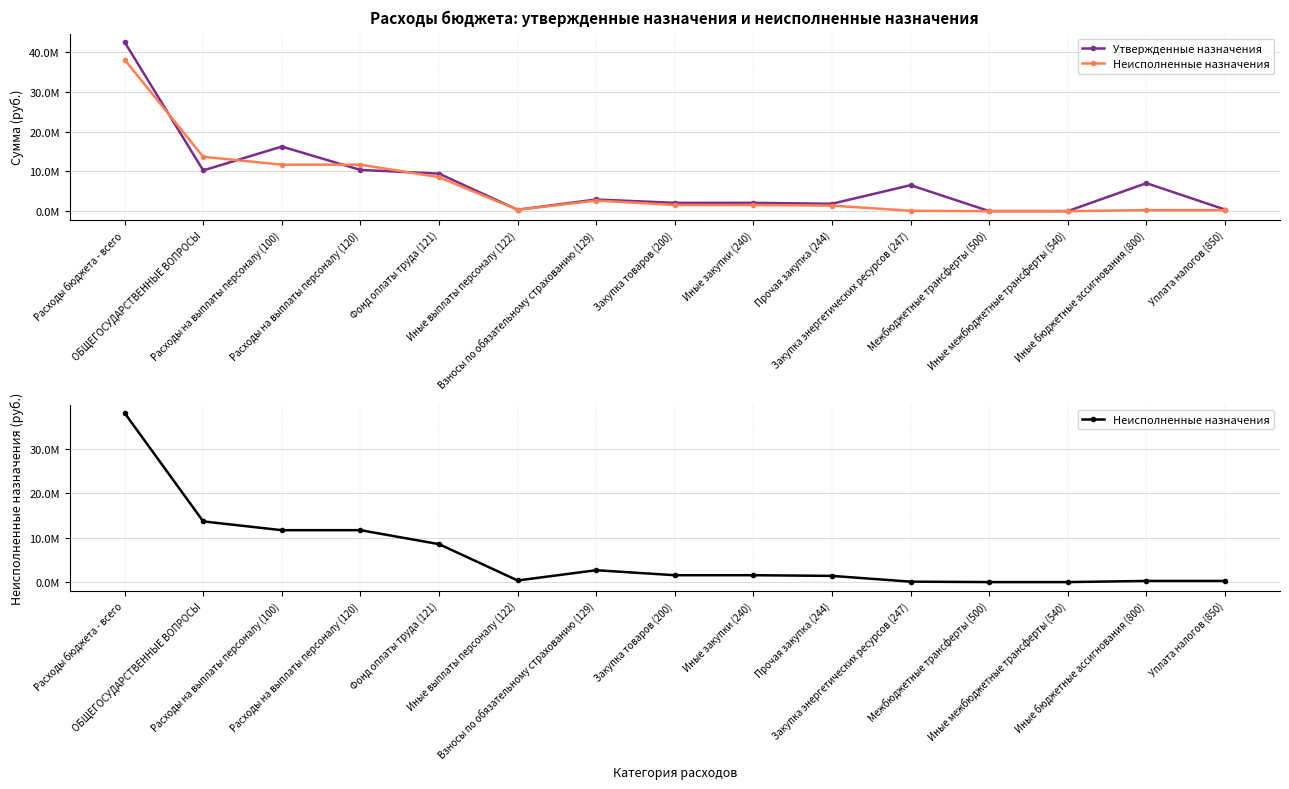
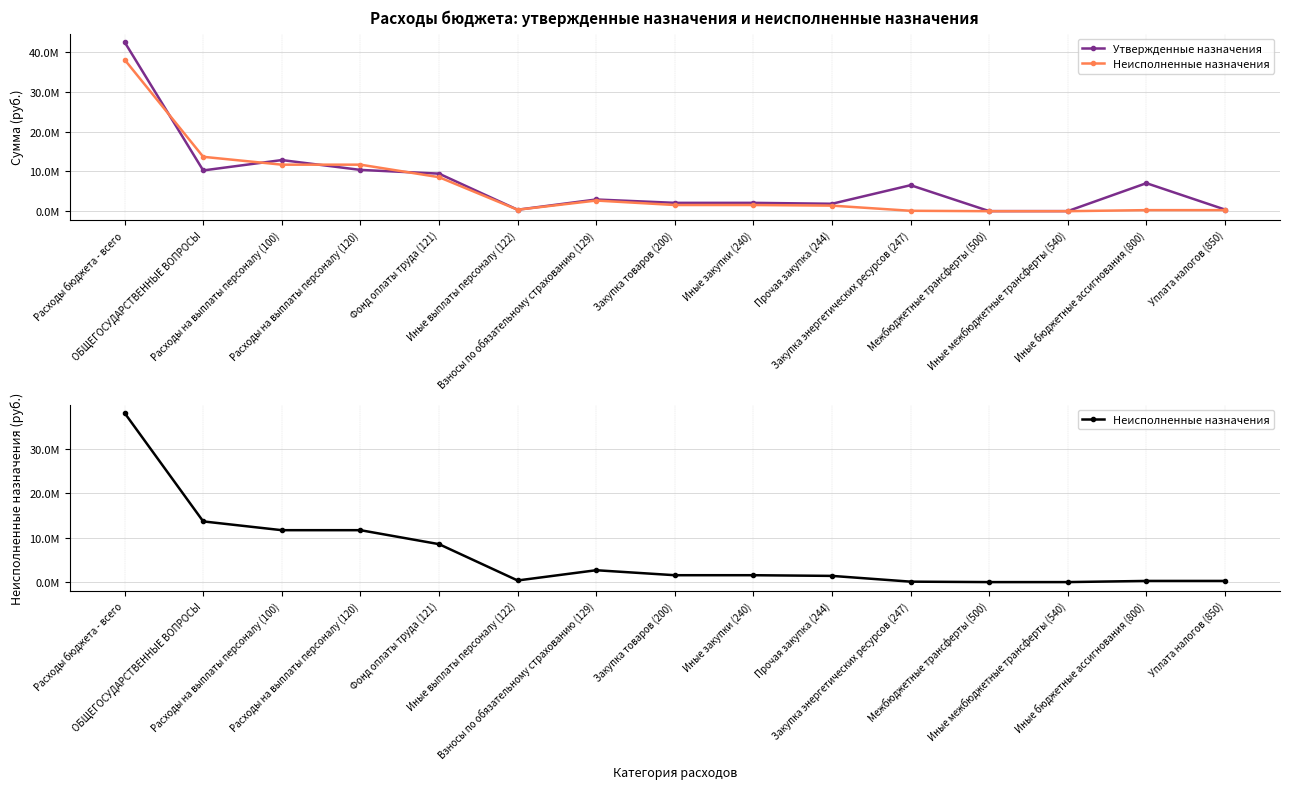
  {
    "Расходы бюджета: утвержденные назначения и неисполненные назначения": {
      "Утвержденные назначения": {
        "Расходы бюджета - всего": 42000000,
        "ОБЩЕГОСУДАРСТВЕННЫЕ ВОПРОСЫ": 10000000,
-       "Расходы на выплаты персоналу (100)": 16000000,
+       "Расходы на выплаты персоналу (100)": 13000000,
        "Расходы на выплаты персоналу (120)": 10000000,
        "Фонд оплаты труда (121)": 9000000,
        "Закупка энергетических ресурсов (247)": 7000000,
        "Иные бюджетные ассигнования (800)": 7000000
      }
    }
  }
